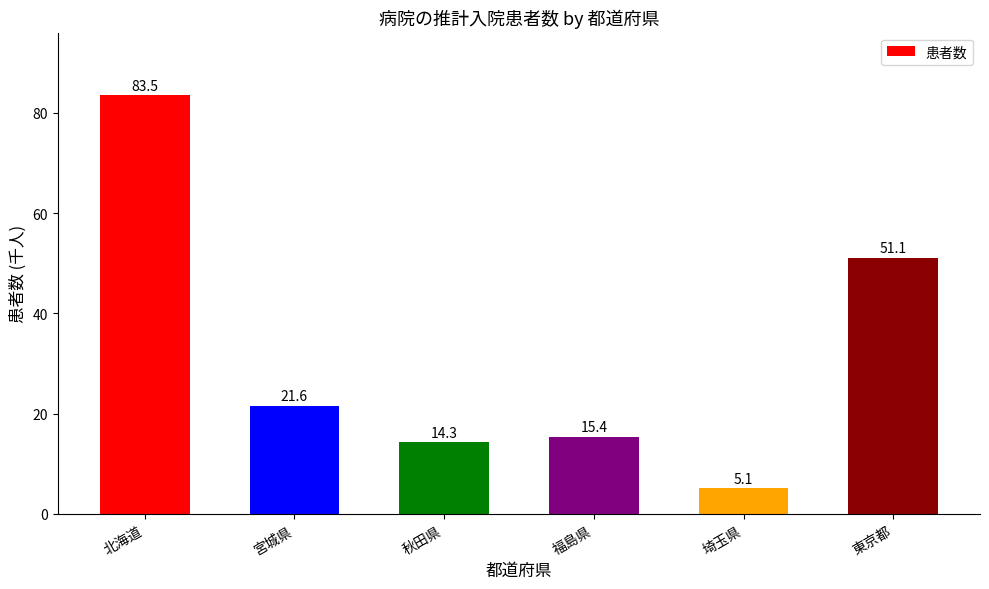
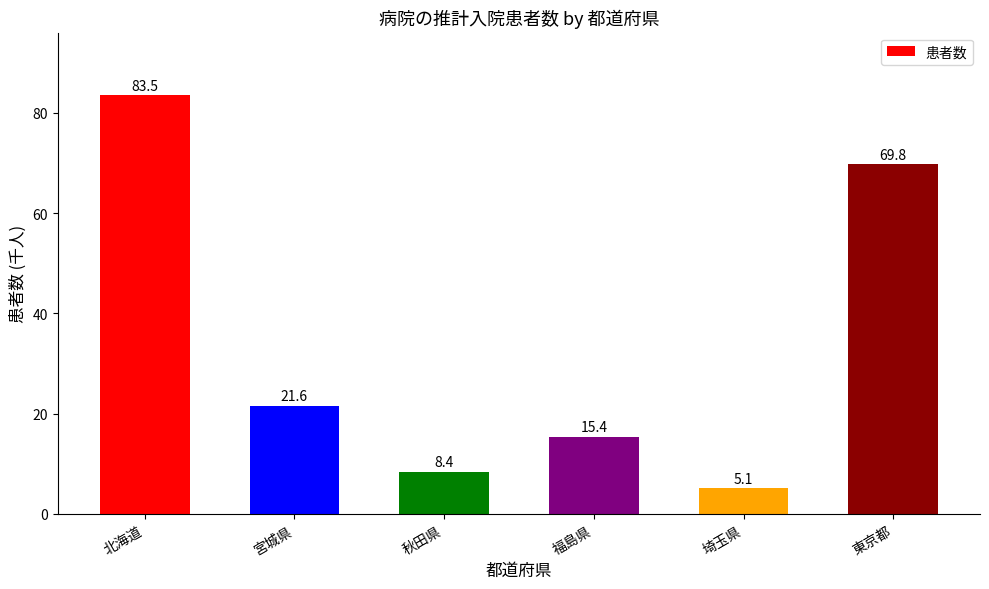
  {
    "北海道": 83.5,
    "宮城県": 21.6,
-   "秋田県": 14.3,
+   "秋田県": 8.4,
    "福島県": 15.4,
    "埼玉県": 5.1,
-   "東京都": 51.1
+   "東京都": 69.8
  }
